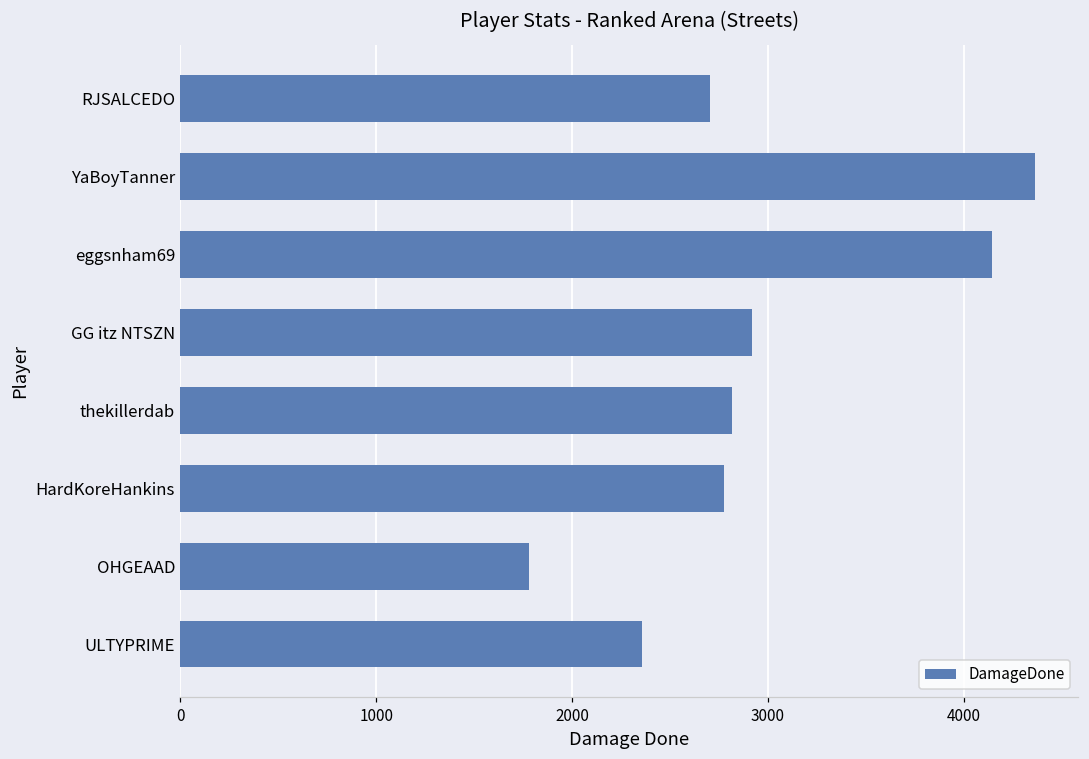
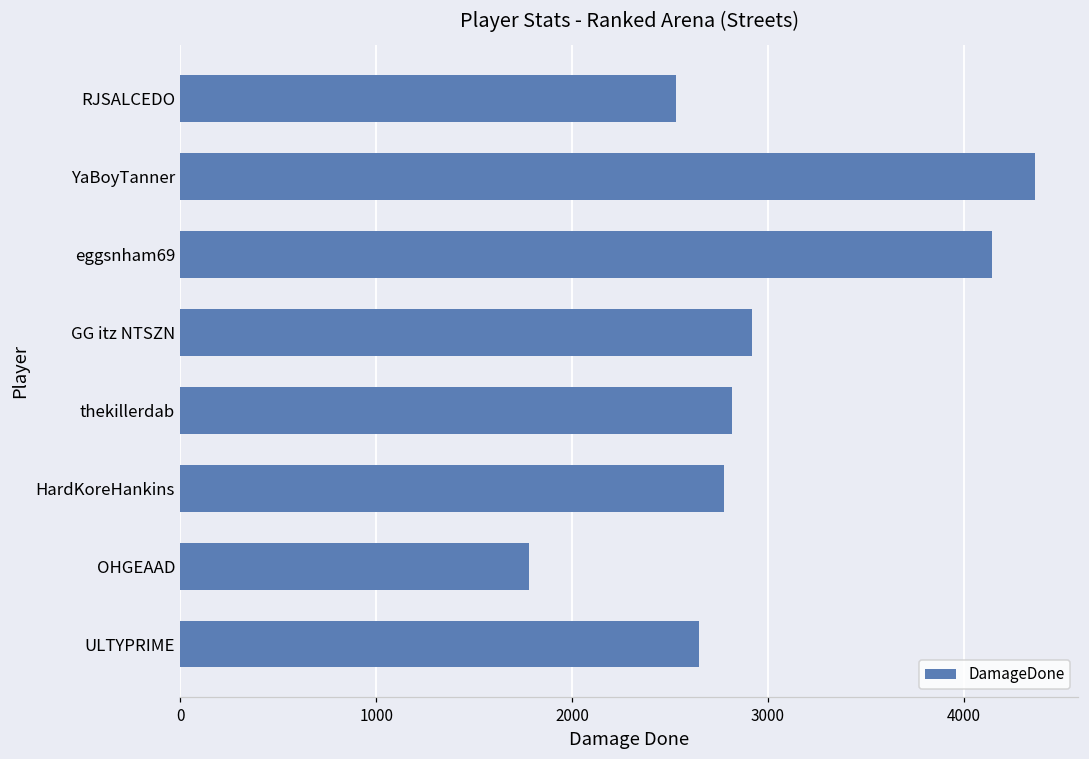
  {
-   "RJSALCEDO": 2710,
+   "RJSALCEDO": 2530,
    "YaBoyTanner": 4370,
    "eggsnham69": 4150,
    "GG itz NTSZN": 2920,
    "thekillerdab": 2820,
    "HardKoreHankins": 2780,
    "OHGEAAD": 1780,
-   "ULTYPRIME": 2360
+   "ULTYPRIME": 2650
  }
